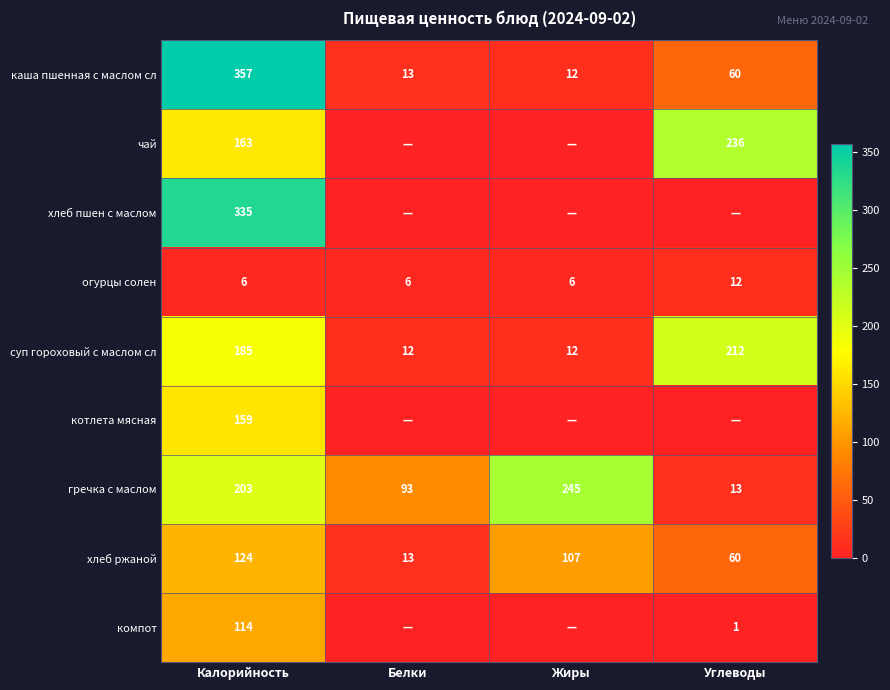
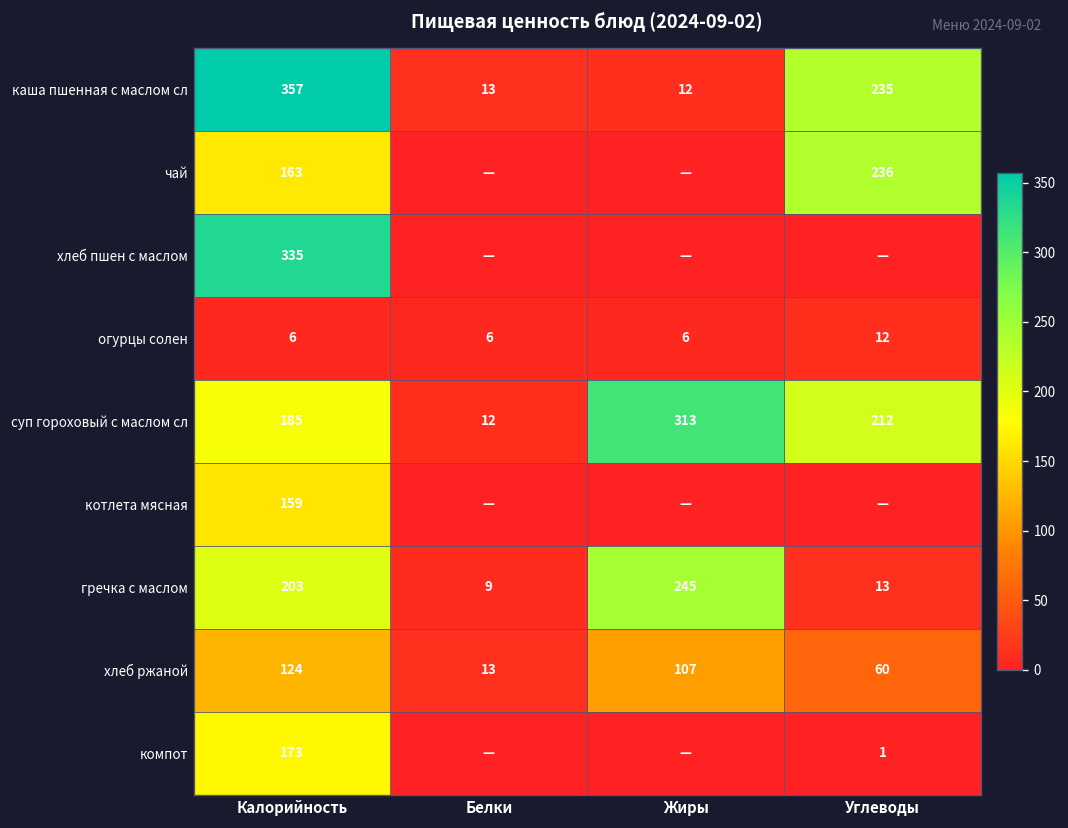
  {
    "каша пшенная с маслом сл": {
      "Калорийность": 357,
      "Белки": 13,
      "Жиры": 12,
-     "Углеводы": 60
+     "Углеводы": 235
    },
    "чай": {
      "Калорийность": 163,
      "Углеводы": 236
    },
    "хлеб пшен с маслом": {
      "Калорийность": 335
    },
    "огурцы солен": {
      "Калорийность": 6,
      "Белки": 6,
      "Жиры": 6,
      "Углеводы": 12
    },
    "суп гороховый с маслом сл": {
      "Калорийность": 185,
      "Белки": 12,
-     "Жиры": 12,
+     "Жиры": 313,
      "Углеводы": 212
    },
    "котлета мясная": {
      "Калорийность": 159
    },
    "гречка с маслом": {
      "Калорийность": 203,
-     "Белки": 93,
+     "Белки": 9,
      "Жиры": 245,
      "Углеводы": 13
    },
    "хлеб ржаной": {
      "Калорийность": 124,
      "Белки": 13,
      "Жиры": 107,
      "Углеводы": 60
    },
    "компот": {
-     "Калорийность": 114,
+     "Калорийность": 173,
      "Углеводы": 1
    }
  }
